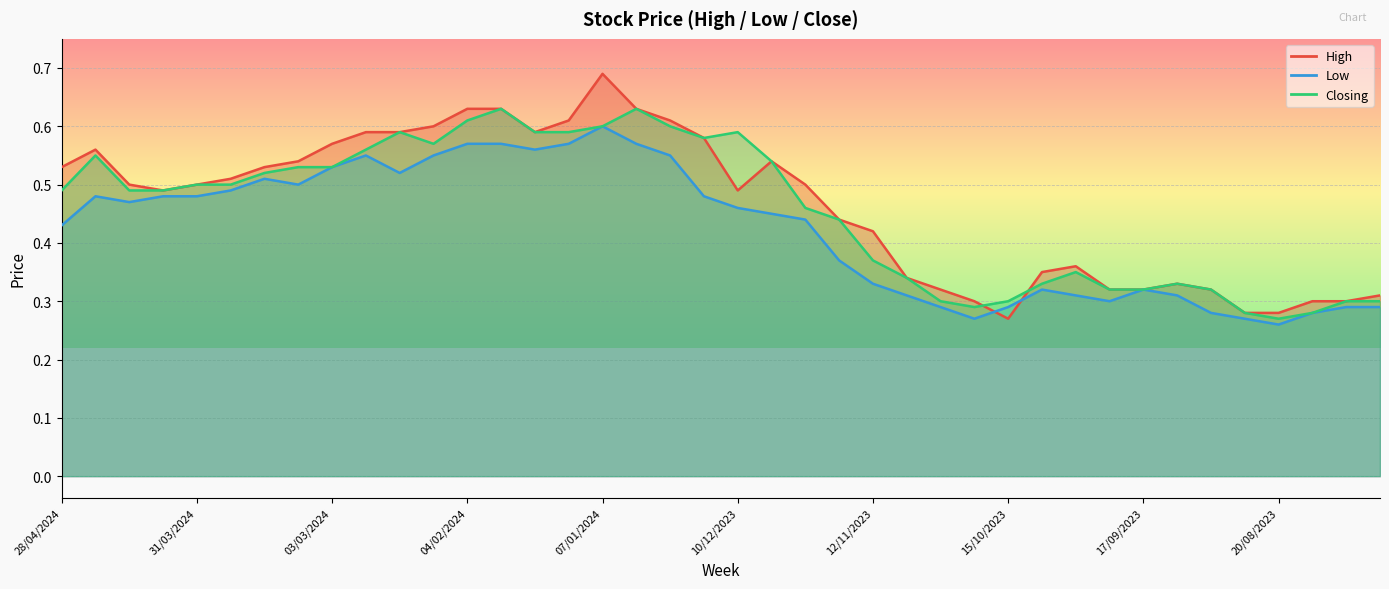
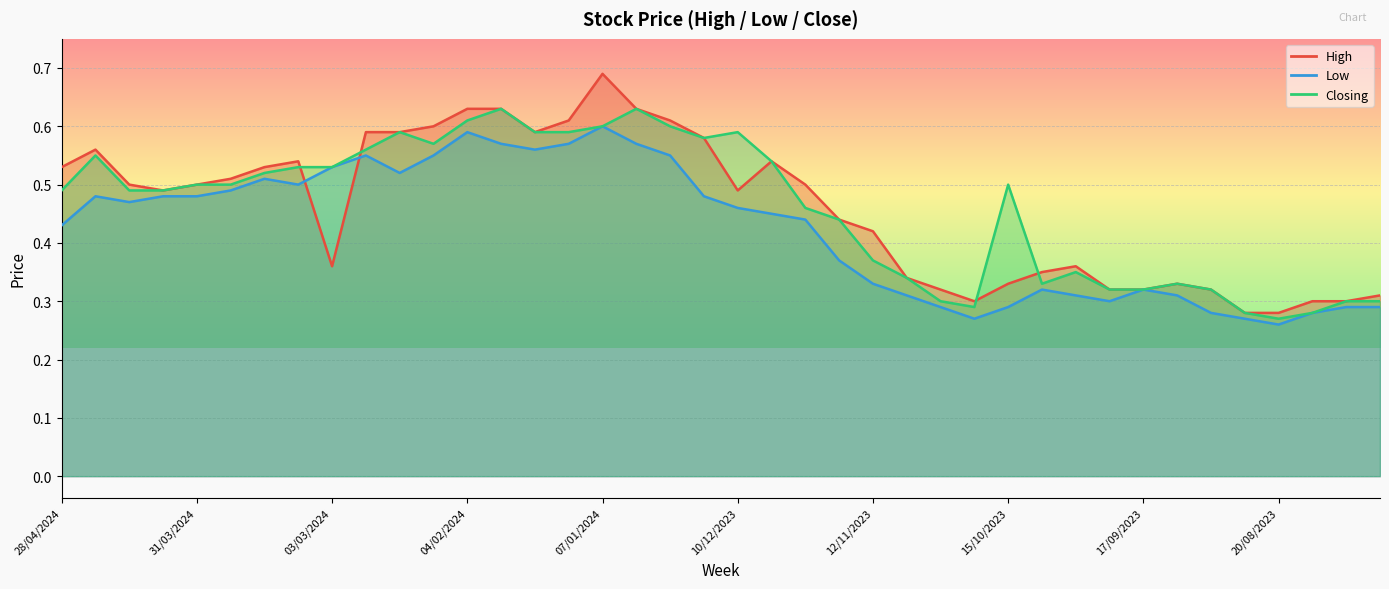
  {
    "High": {
      "28/04/2024": 0.53,
-     "03/03/2024": 0.57,
+     "03/03/2024": 0.36,
      "04/02/2024": 0.63,
      "07/01/2024": 0.69,
      "10/12/2023": 0.49,
      "12/11/2023": 0.42,
-     "15/10/2023": 0.27,
+     "15/10/2023": 0.33,
      "20/08/2023": 0.28
    },
    "Low": {
      "28/04/2024": 0.43,
      "31/03/2024": 0.48,
-     "04/02/2024": 0.57,
+     "04/02/2024": 0.59,
      "10/12/2023": 0.46,
      "12/11/2023": 0.33,
      "15/10/2023": 0.29,
      "20/08/2023": 0.26
    },
    "Closing": {
      "28/04/2024": 0.49,
      "04/02/2024": 0.61,
      "10/12/2023": 0.59,
      "12/11/2023": 0.37,
-     "15/10/2023": 0.3,
+     "15/10/2023": 0.5,
      "20/08/2023": 0.27
    }
  }
